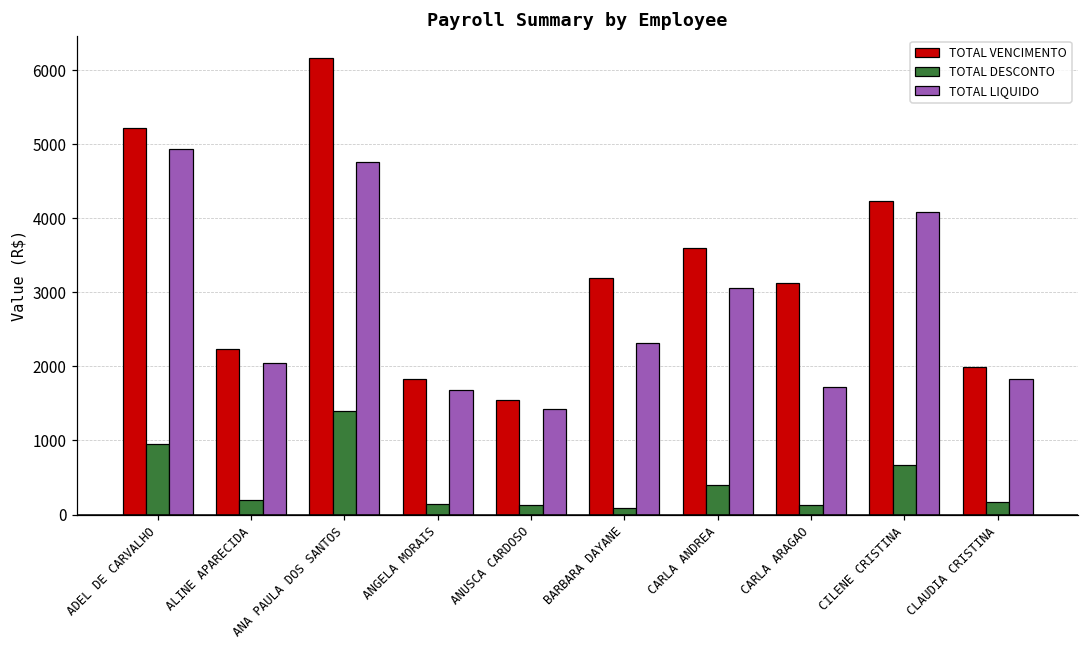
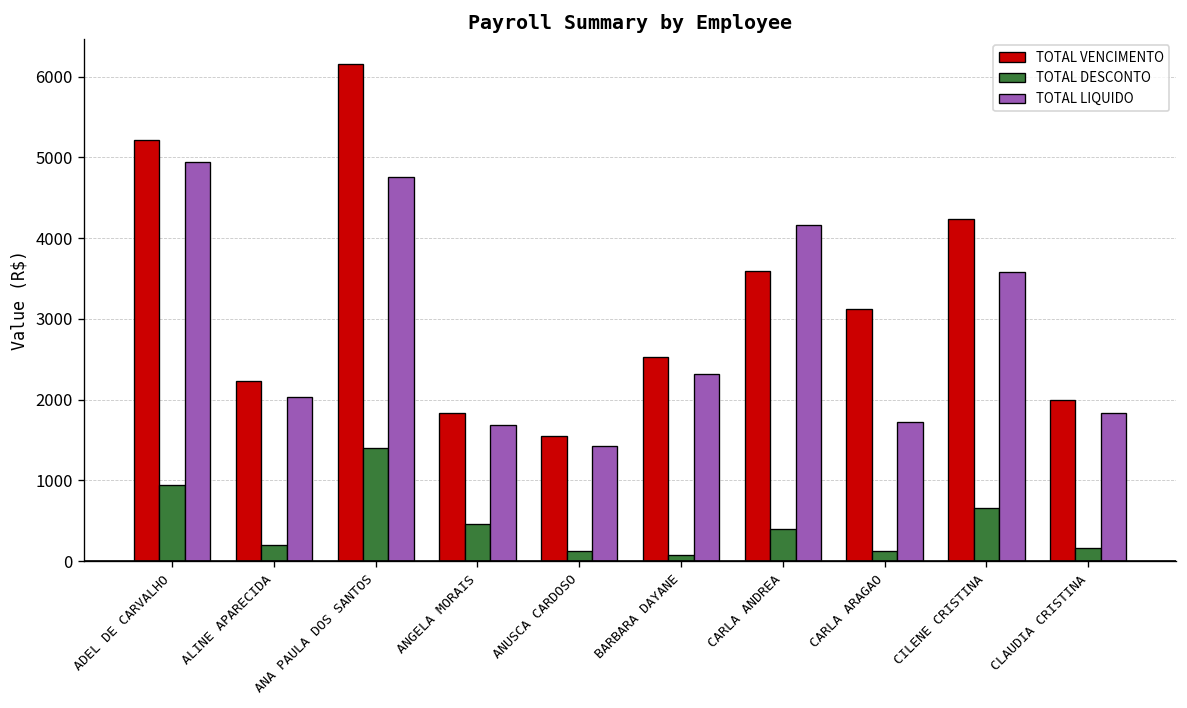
  {
    "TOTAL VENCIMENTO": {
      "ADEL DE CARVALHO": 5200,
      "ALINE APARECIDA": 2200,
      "ANA PAULA DOS SANTOS": 6200,
      "ANGELA MORAIS": 1800,
      "ANUSCA CARDOSO": 1500,
-     "BARBARA DAYANE": 3200,
+     "BARBARA DAYANE": 2500,
      "CARLA ANDREA": 3600,
      "CARLA ARAGAO": 3100,
      "CILENE CRISTINA": 4200,
      "CLAUDIA CRISTINA": 2000
    },
    "TOTAL DESCONTO": {
      "ADEL DE CARVALHO": 900,
      "ALINE APARECIDA": 200,
      "ANA PAULA DOS SANTOS": 1400,
-     "ANGELA MORAIS": 100,
+     "ANGELA MORAIS": 500,
      "ANUSCA CARDOSO": 100,
      "BARBARA DAYANE": 100,
      "CARLA ANDREA": 400,
      "CARLA ARAGAO": 100,
      "CILENE CRISTINA": 700,
      "CLAUDIA CRISTINA": 200
    },
    "TOTAL LIQUIDO": {
      "ADEL DE CARVALHO": 4900,
      "ALINE APARECIDA": 2000,
      "ANA PAULA DOS SANTOS": 4800,
      "ANGELA MORAIS": 1700,
      "ANUSCA CARDOSO": 1400,
      "BARBARA DAYANE": 2300,
-     "CARLA ANDREA": 3100,
+     "CARLA ANDREA": 4200,
      "CARLA ARAGAO": 1700,
-     "CILENE CRISTINA": 4100,
+     "CILENE CRISTINA": 3600,
      "CLAUDIA CRISTINA": 1800
    }
  }
